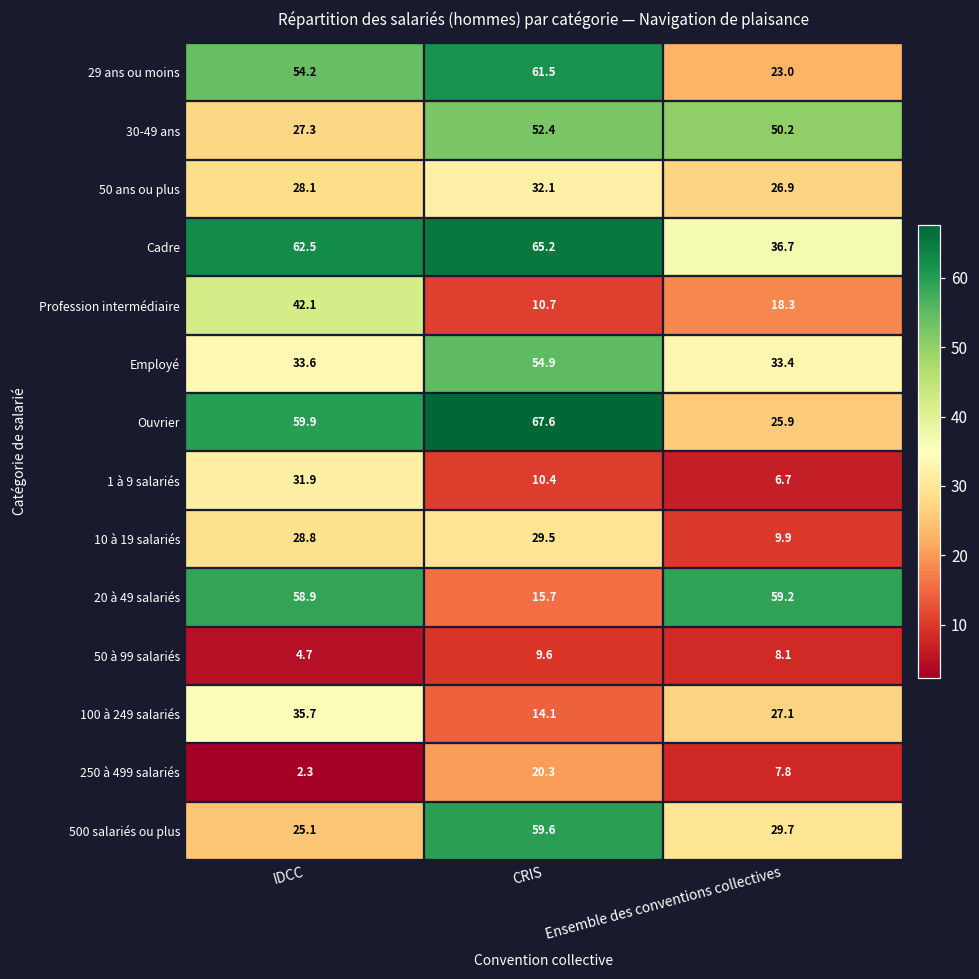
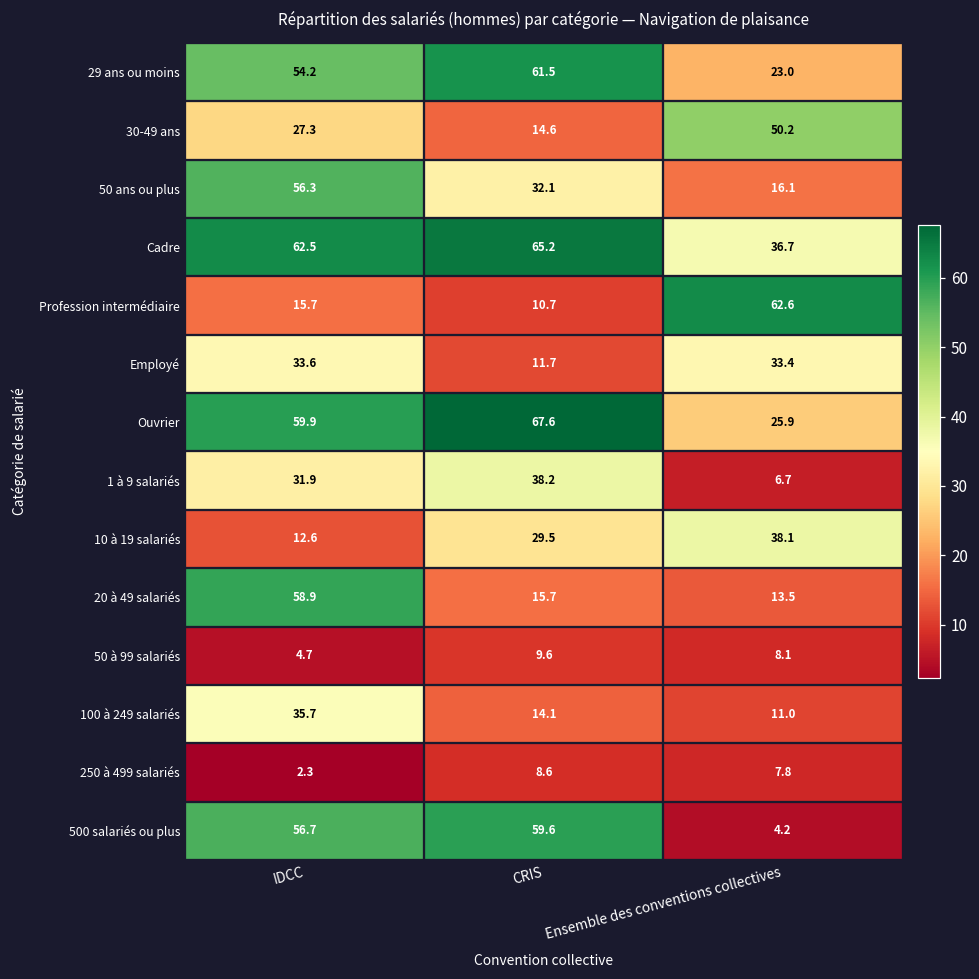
  {
    "29 ans ou moins": {
      "IDCC": 54.2,
      "CRIS": 61.5,
      "Ensemble des conventions collectives": 23.0
    },
    "30-49 ans": {
      "IDCC": 27.3,
-     "CRIS": 52.4,
+     "CRIS": 14.6,
      "Ensemble des conventions collectives": 50.2
    },
    "50 ans ou plus": {
-     "IDCC": 28.1,
+     "IDCC": 56.3,
      "CRIS": 32.1,
-     "Ensemble des conventions collectives": 26.9
+     "Ensemble des conventions collectives": 16.1
    },
    "Cadre": {
      "IDCC": 62.5,
      "CRIS": 65.2,
      "Ensemble des conventions collectives": 36.7
    },
    "Profession intermédiaire": {
-     "IDCC": 42.1,
+     "IDCC": 15.7,
      "CRIS": 10.7,
-     "Ensemble des conventions collectives": 18.3
+     "Ensemble des conventions collectives": 62.6
    },
    "Employé": {
      "IDCC": 33.6,
-     "CRIS": 54.9,
+     "CRIS": 11.7,
      "Ensemble des conventions collectives": 33.4
    },
    "Ouvrier": {
      "IDCC": 59.9,
      "CRIS": 67.6,
      "Ensemble des conventions collectives": 25.9
    },
    "1 à 9 salariés": {
      "IDCC": 31.9,
-     "CRIS": 10.4,
+     "CRIS": 38.2,
      "Ensemble des conventions collectives": 6.7
    },
    "10 à 19 salariés": {
-     "IDCC": 28.8,
+     "IDCC": 12.6,
      "CRIS": 29.5,
-     "Ensemble des conventions collectives": 9.9
+     "Ensemble des conventions collectives": 38.1
    },
    "20 à 49 salariés": {
      "IDCC": 58.9,
      "CRIS": 15.7,
-     "Ensemble des conventions collectives": 59.2
+     "Ensemble des conventions collectives": 13.5
    },
    "50 à 99 salariés": {
      "IDCC": 4.7,
      "CRIS": 9.6,
      "Ensemble des conventions collectives": 8.1
    },
    "100 à 249 salariés": {
      "IDCC": 35.7,
      "CRIS": 14.1,
-     "Ensemble des conventions collectives": 27.1
+     "Ensemble des conventions collectives": 11.0
    },
    "250 à 499 salariés": {
      "IDCC": 2.3,
-     "CRIS": 20.3,
+     "CRIS": 8.6,
      "Ensemble des conventions collectives": 7.8
    },
    "500 salariés ou plus": {
-     "IDCC": 25.1,
+     "IDCC": 56.7,
      "CRIS": 59.6,
-     "Ensemble des conventions collectives": 29.7
+     "Ensemble des conventions collectives": 4.2
    }
  }
